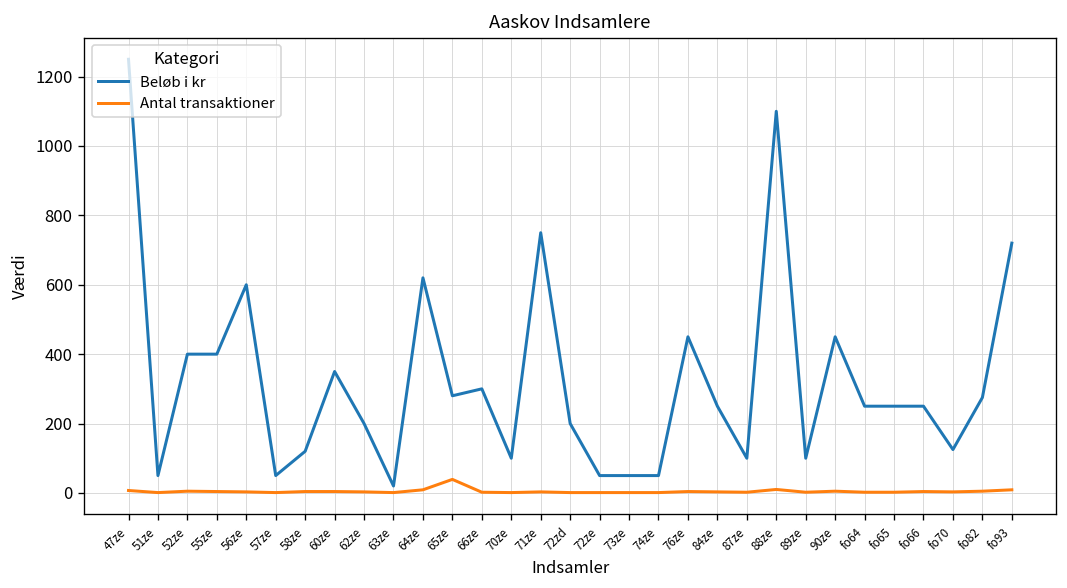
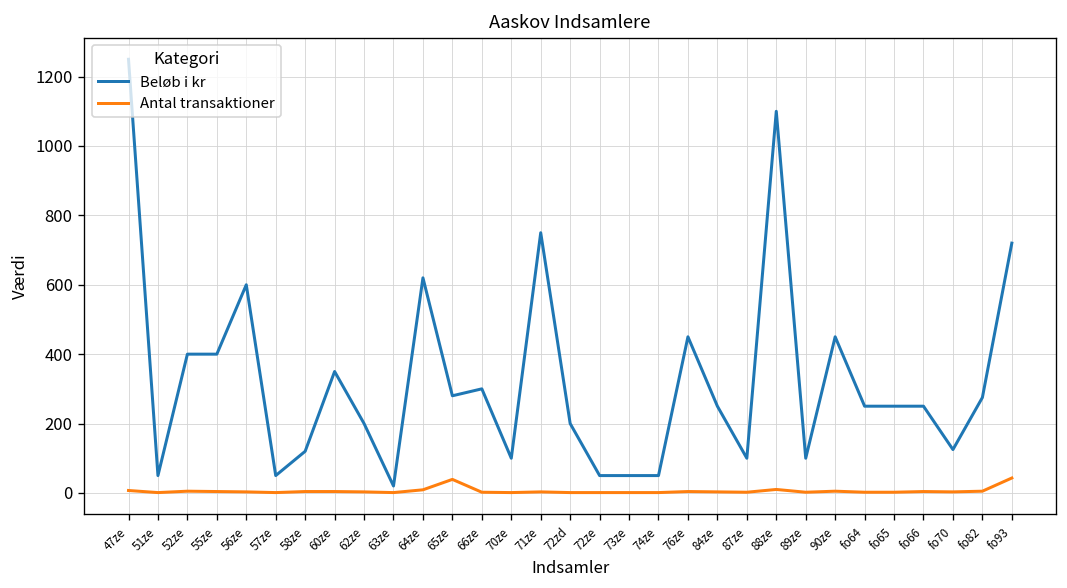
  {
    "Beløb i kr": {
      "51ze": 50,
      "52ze": 400,
      "55ze": 400,
      "56ze": 600,
      "57ze": 50,
      "58ze": 120,
      "60ze": 350,
      "62ze": 200,
      "63ze": 20,
      "64ze": 620,
      "65ze": 280,
      "66ze": 300,
      "70ze": 100,
      "71ze": 750,
      "72zd": 200,
      "72ze": 50,
      "73ze": 50,
      "74ze": 50,
      "76ze": 450,
      "84ze": 250,
      "87ze": 100,
      "88ze": 1100,
      "89ze": 100,
      "90ze": 450,
      "fo64": 250,
      "fo65": 250,
      "fo66": 250,
      "fo70": 130,
      "fo82": 280,
      "fo93": 720
    },
    "Antal transaktioner": {
      "47ze": 10,
      "51ze": 0,
      "52ze": 10,
      "55ze": 0,
      "56ze": 0,
      "57ze": 0,
      "58ze": 0,
      "60ze": 0,
      "62ze": 0,
      "63ze": 0,
      "64ze": 10,
      "65ze": 40,
      "66ze": 0,
      "70ze": 0,
      "71ze": 0,
      "72zd": 0,
      "72ze": 0,
      "73ze": 0,
      "74ze": 0,
      "76ze": 0,
      "84ze": 0,
      "87ze": 0,
      "88ze": 10,
      "89ze": 0,
      "90ze": 10,
      "fo64": 0,
      "fo65": 0,
      "fo66": 0,
      "fo70": 0,
      "fo82": 10,
-     "fo93": 10
+     "fo93": 40
    }
  }
